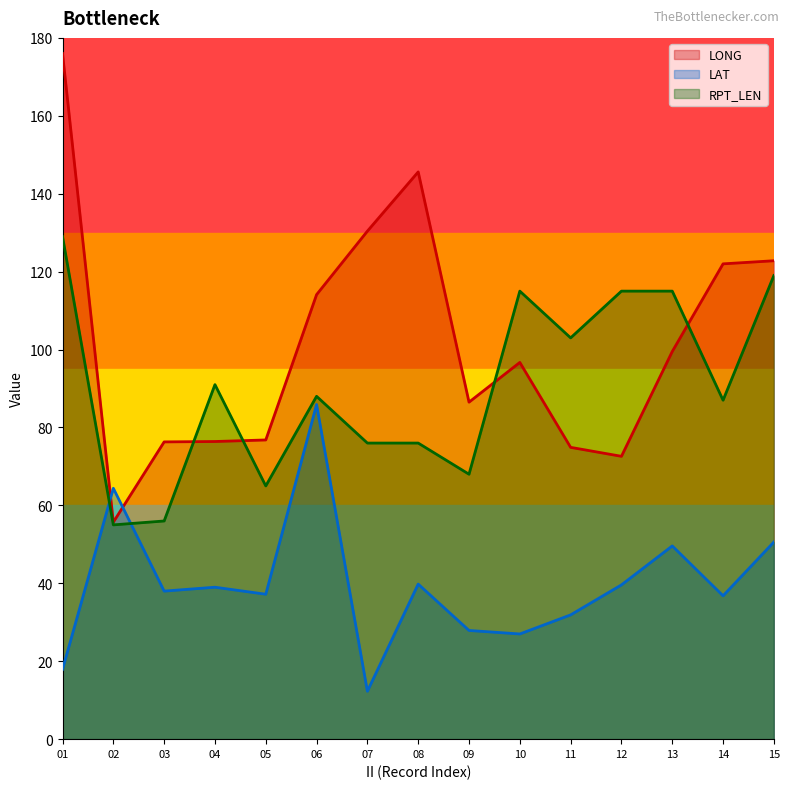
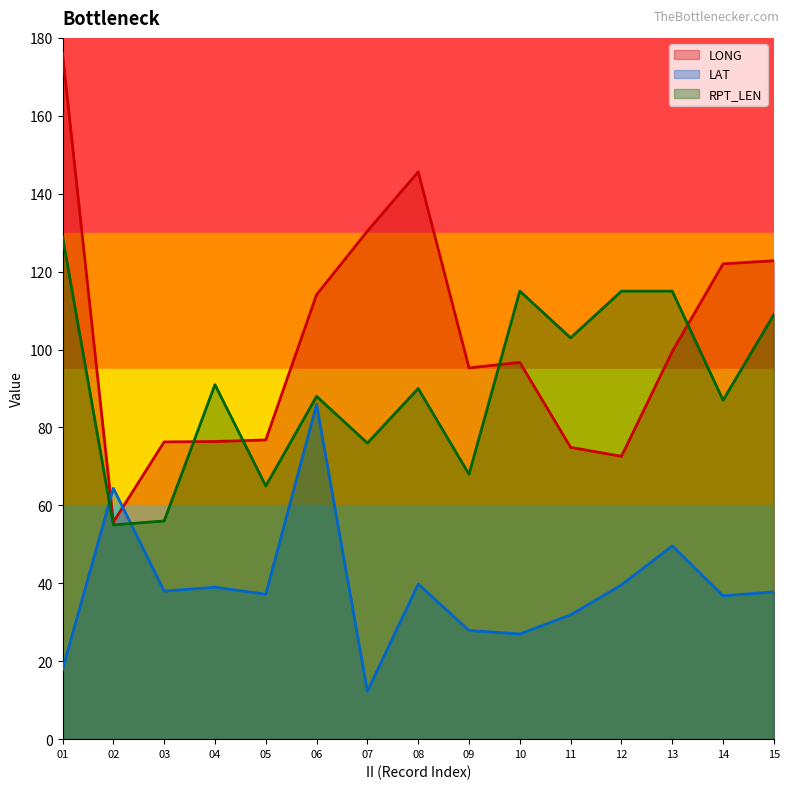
  {
    "LONG": {
      "01": 176,
      "02": 56,
      "03": 76,
      "04": 76,
      "05": 77,
      "06": 114,
      "07": 130,
      "08": 146,
-     "09": 87,
+     "09": 95,
      "10": 97,
      "11": 75,
      "12": 73,
      "13": 100,
      "14": 122,
      "15": 123
    },
    "LAT": {
      "01": 18,
      "02": 64,
      "03": 38,
      "04": 39,
      "05": 37,
      "06": 86,
      "07": 12,
      "08": 40,
      "09": 28,
      "10": 27,
      "11": 32,
      "12": 40,
      "13": 50,
      "14": 37,
-     "15": 51
+     "15": 38
    },
    "RPT_LEN": {
      "01": 129,
      "02": 55,
      "03": 56,
      "04": 91,
      "05": 65,
      "06": 88,
      "07": 76,
-     "08": 76,
+     "08": 90,
      "09": 68,
      "10": 115,
      "11": 103,
      "12": 115,
      "13": 115,
      "14": 87,
-     "15": 119
+     "15": 109
    }
  }
